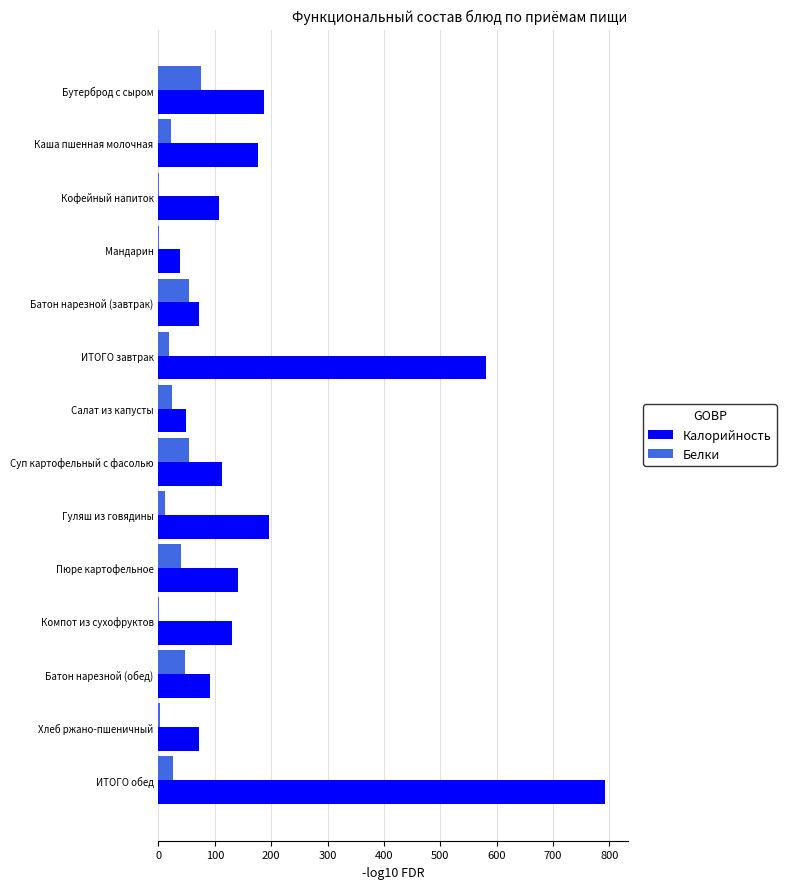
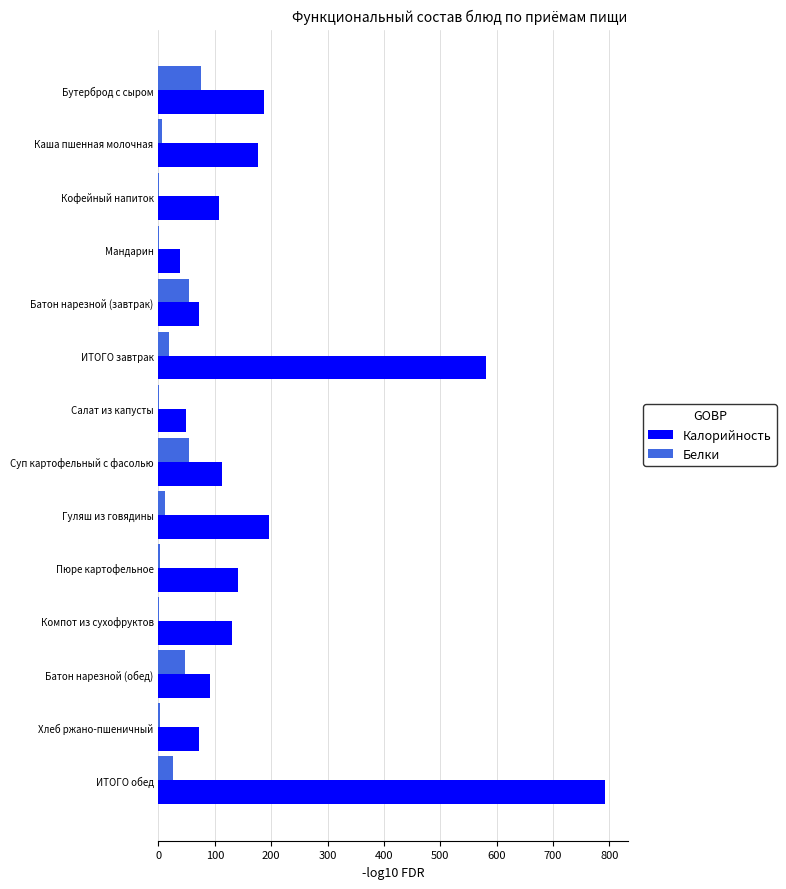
  {
    "Калорийность": {
      "Бутерброд с сыром": 190,
      "Каша пшенная молочная": 180,
      "Кофейный напиток": 110,
      "Мандарин": 40,
      "Батон нарезной (завтрак)": 70,
      "ИТОГО завтрак": 580,
      "Салат из капусты": 50,
      "Суп картофельный с фасолью": 110,
      "Гуляш из говядины": 200,
      "Пюре картофельное": 140,
      "Компот из сухофруктов": 130,
      "Батон нарезной (обед)": 90,
      "Хлеб ржано-пшеничный": 70,
      "ИТОГО обед": 790
    },
    "Белки": {
      "Бутерброд с сыром": 80,
-     "Каша пшенная молочная": 20,
+     "Каша пшенная молочная": 10,
      "Батон нарезной (завтрак)": 50,
      "ИТОГО завтрак": 20,
-     "Салат из капусты": 20,
+     "Салат из капусты": 0,
      "Суп картофельный с фасолью": 50,
      "Гуляш из говядины": 10,
-     "Пюре картофельное": 40,
+     "Пюре картофельное": 0,
      "Батон нарезной (обед)": 50,
      "ИТОГО обед": 30
    }
  }
